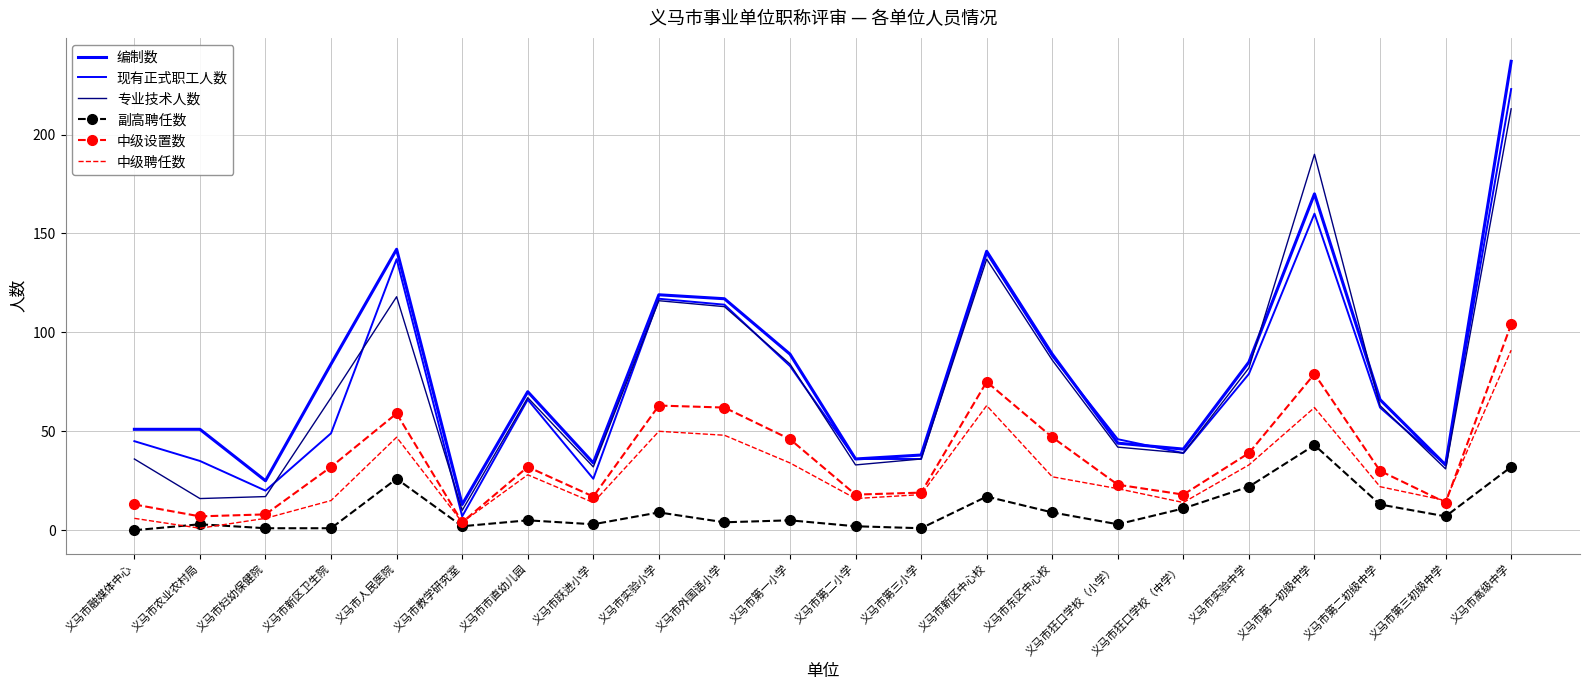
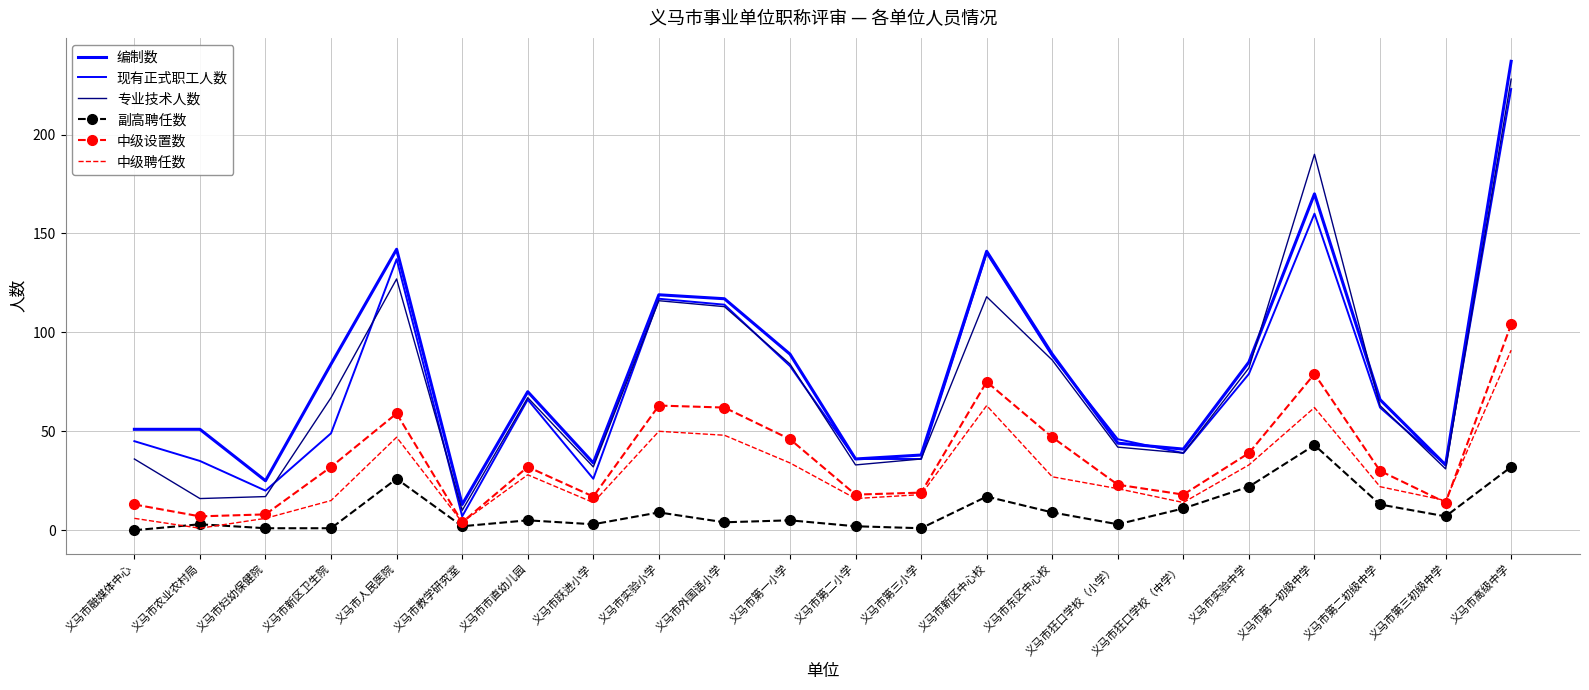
  {
    "专业技术人数": {
      "义马市融媒体中心": 36,
      "义马市农业农村局": 16,
      "义马市妇幼保健院": 17,
      "义马市新区卫生院": 67,
-     "义马市人民医院": 118,
+     "义马市人民医院": 127,
      "义马市教学研究室": 10,
      "义马市跃进小学": 32,
      "义马市第二小学": 33,
-     "义马市新区中心校": 137,
+     "义马市新区中心校": 118,
      "义马市东区中心校": 86,
      "义马市狂口学校（小学）": 42,
      "义马市实验中学": 82,
      "义马市第一初级中学": 190,
      "义马市第三初级中学": 31,
-     "义马市高级中学": 213
+     "义马市高级中学": 228
    },
    "副高聘任数": {
      "义马市融媒体中心": 0,
      "义马市农业农村局": 3,
      "义马市妇幼保健院": 1,
      "义马市新区卫生院": 1,
      "义马市人民医院": 26,
      "义马市教学研究室": 2,
      "义马市市直幼儿园": 5,
      "义马市跃进小学": 3,
      "义马市实验小学": 9,
      "义马市外国语小学": 4,
      "义马市第一小学": 5,
      "义马市第二小学": 2,
      "义马市第三小学": 1,
      "义马市新区中心校": 17,
      "义马市东区中心校": 9,
      "义马市狂口学校（小学）": 3,
      "义马市狂口学校（中学）": 11,
      "义马市实验中学": 22,
      "义马市第一初级中学": 43,
      "义马市第二初级中学": 13,
      "义马市第三初级中学": 7,
      "义马市高级中学": 32
    }
  }
